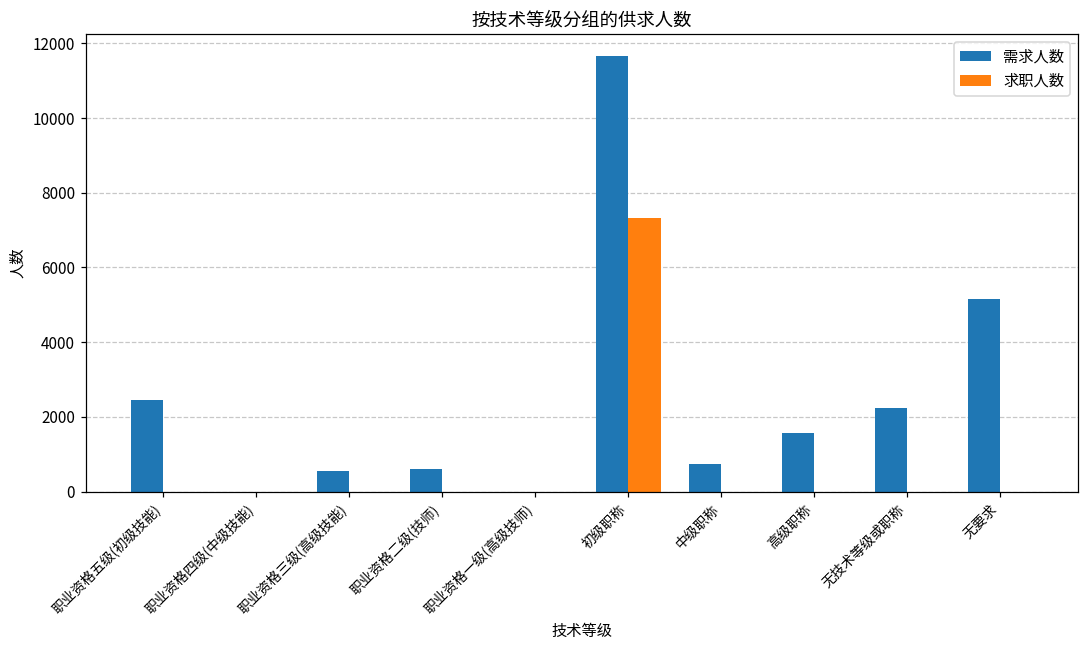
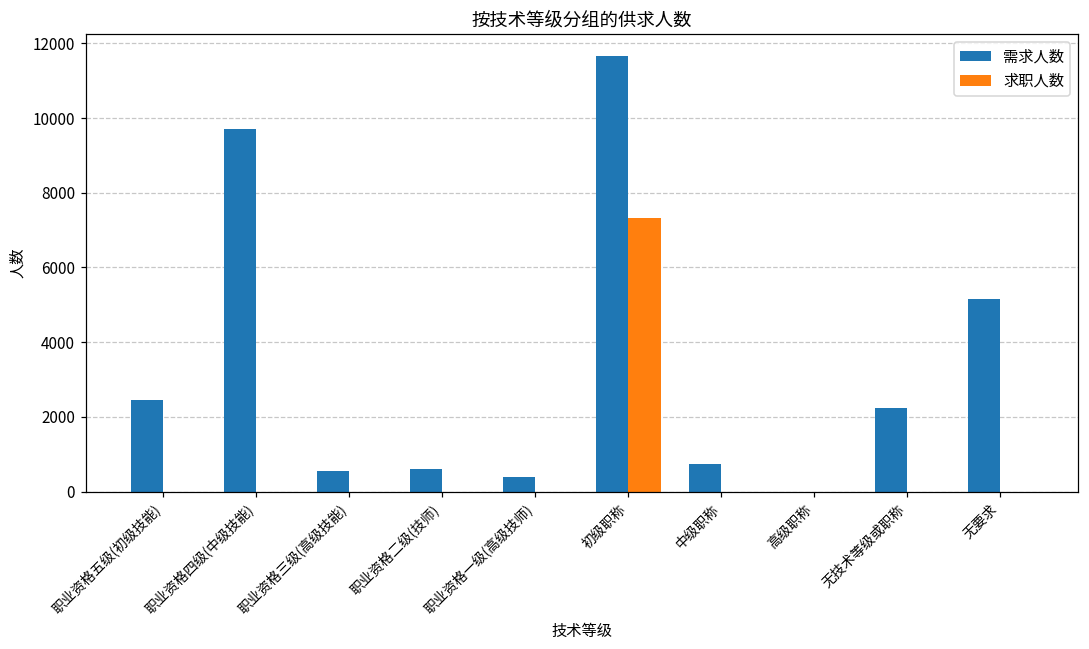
  {
    "需求人数": {
      "职业资格五级(初级技能)": 2500,
-     "职业资格四级(中级技能)": 0,
+     "职业资格四级(中级技能)": 9700,
      "职业资格三级(高级技能)": 600,
      "职业资格二级(技师)": 600,
-     "职业资格一级(高级技师)": 0,
+     "职业资格一级(高级技师)": 400,
      "初级职称": 11700,
      "中级职称": 700,
-     "高级职称": 1600,
+     "高级职称": 0,
      "无技术等级或职称": 2300,
      "无要求": 5200
    },
    "求职人数": {
      "职业资格五级(初级技能)": 0,
      "职业资格四级(中级技能)": 0,
      "职业资格三级(高级技能)": 0,
      "职业资格二级(技师)": 0,
      "职业资格一级(高级技师)": 0,
      "初级职称": 7300,
      "中级职称": 0,
      "高级职称": 0,
      "无技术等级或职称": 0,
      "无要求": 0
    }
  }
